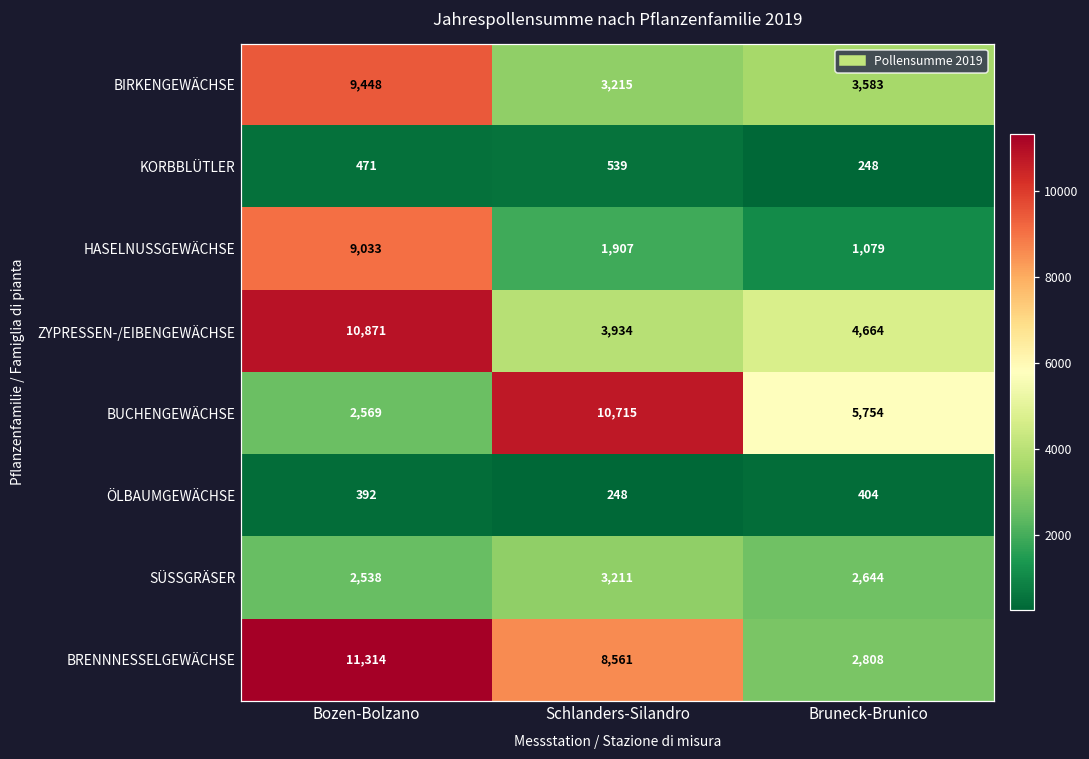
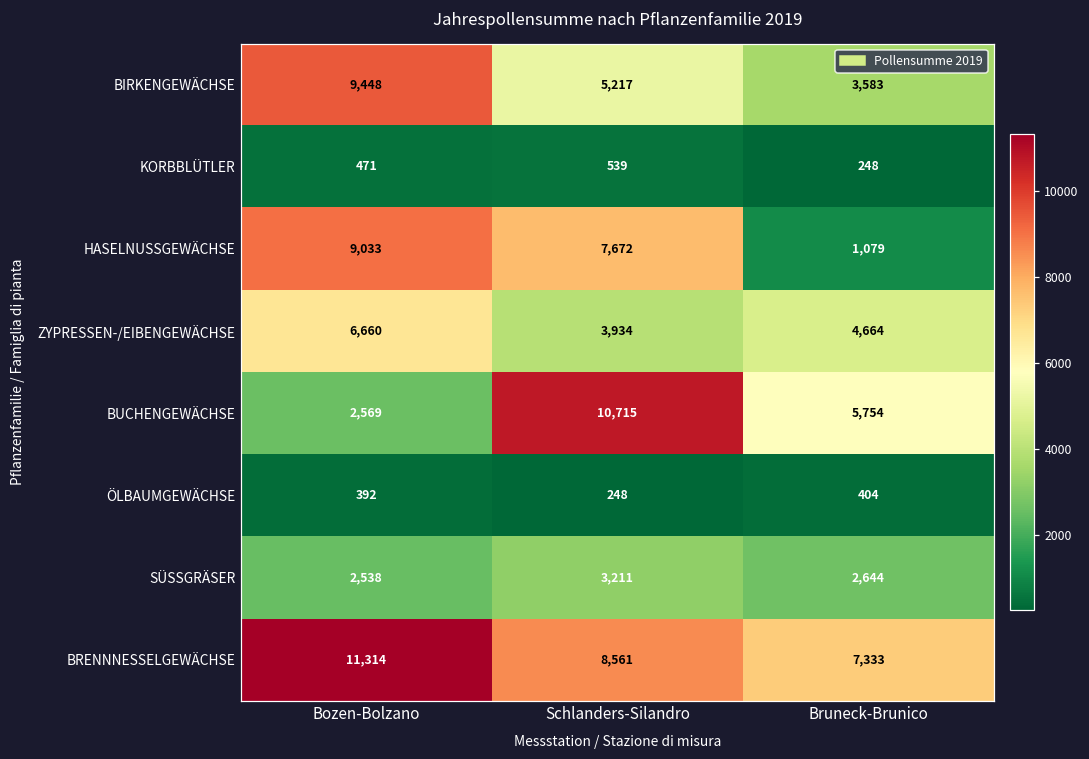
  {
    "BIRKENGEWÄCHSE": {
      "Bozen-Bolzano": "9,448",
-     "Schlanders-Silandro": "3,215",
+     "Schlanders-Silandro": "5,217",
      "Bruneck-Brunico": "3,583"
    },
    "KORBBLÜTLER": {
      "Bozen-Bolzano": "471",
      "Schlanders-Silandro": "539",
      "Bruneck-Brunico": "248"
    },
    "HASELNUSSGEWÄCHSE": {
      "Bozen-Bolzano": "9,033",
-     "Schlanders-Silandro": "1,907",
+     "Schlanders-Silandro": "7,672",
      "Bruneck-Brunico": "1,079"
    },
    "ZYPRESSEN-/EIBENGEWÄCHSE": {
-     "Bozen-Bolzano": "10,871",
+     "Bozen-Bolzano": "6,660",
      "Schlanders-Silandro": "3,934",
      "Bruneck-Brunico": "4,664"
    },
    "BUCHENGEWÄCHSE": {
      "Bozen-Bolzano": "2,569",
      "Schlanders-Silandro": "10,715",
      "Bruneck-Brunico": "5,754"
    },
    "ÖLBAUMGEWÄCHSE": {
      "Bozen-Bolzano": "392",
      "Schlanders-Silandro": "248",
      "Bruneck-Brunico": "404"
    },
    "SÜSSGRÄSER": {
      "Bozen-Bolzano": "2,538",
      "Schlanders-Silandro": "3,211",
      "Bruneck-Brunico": "2,644"
    },
    "BRENNNESSELGEWÄCHSE": {
      "Bozen-Bolzano": "11,314",
      "Schlanders-Silandro": "8,561",
-     "Bruneck-Brunico": "2,808"
+     "Bruneck-Brunico": "7,333"
    }
  }
